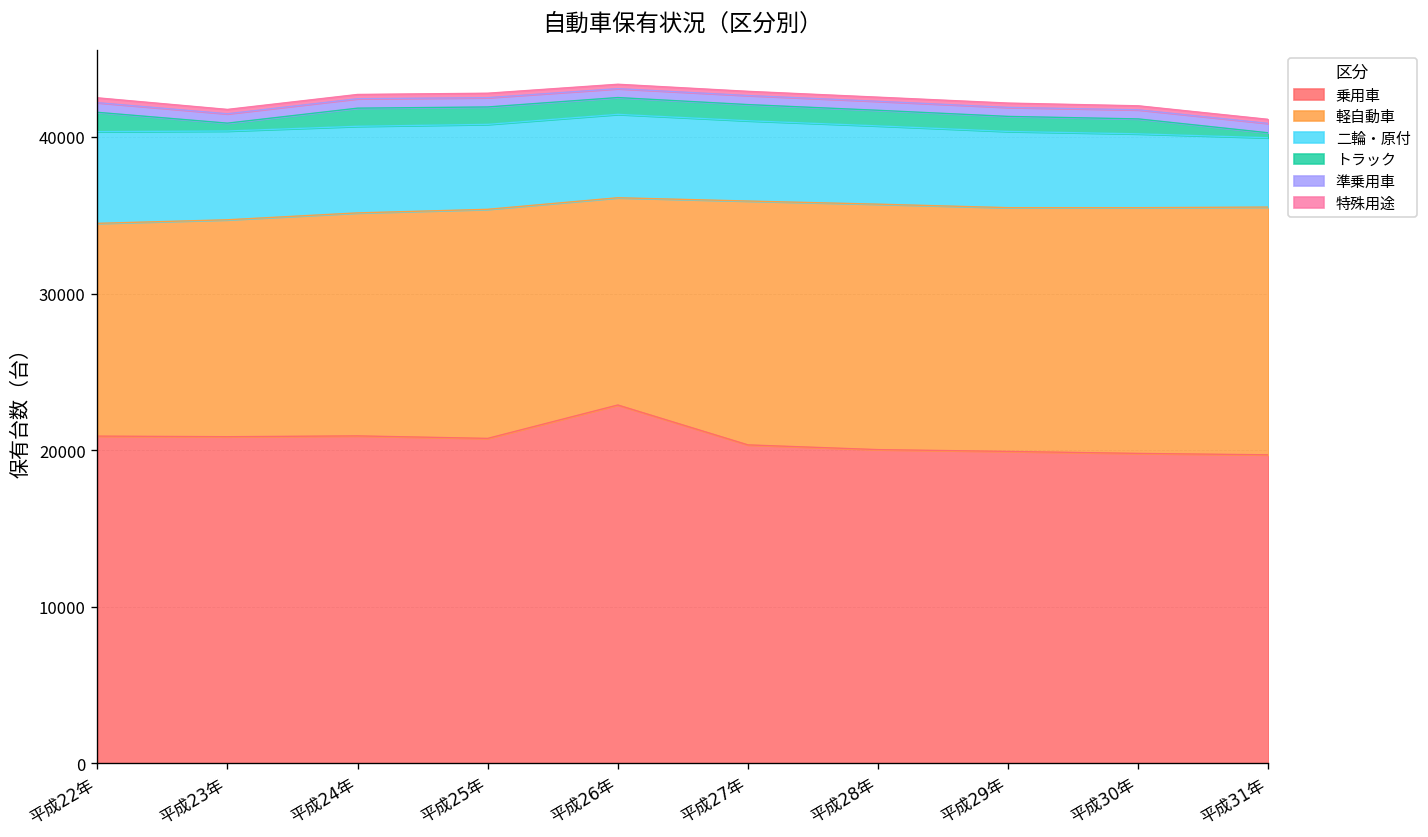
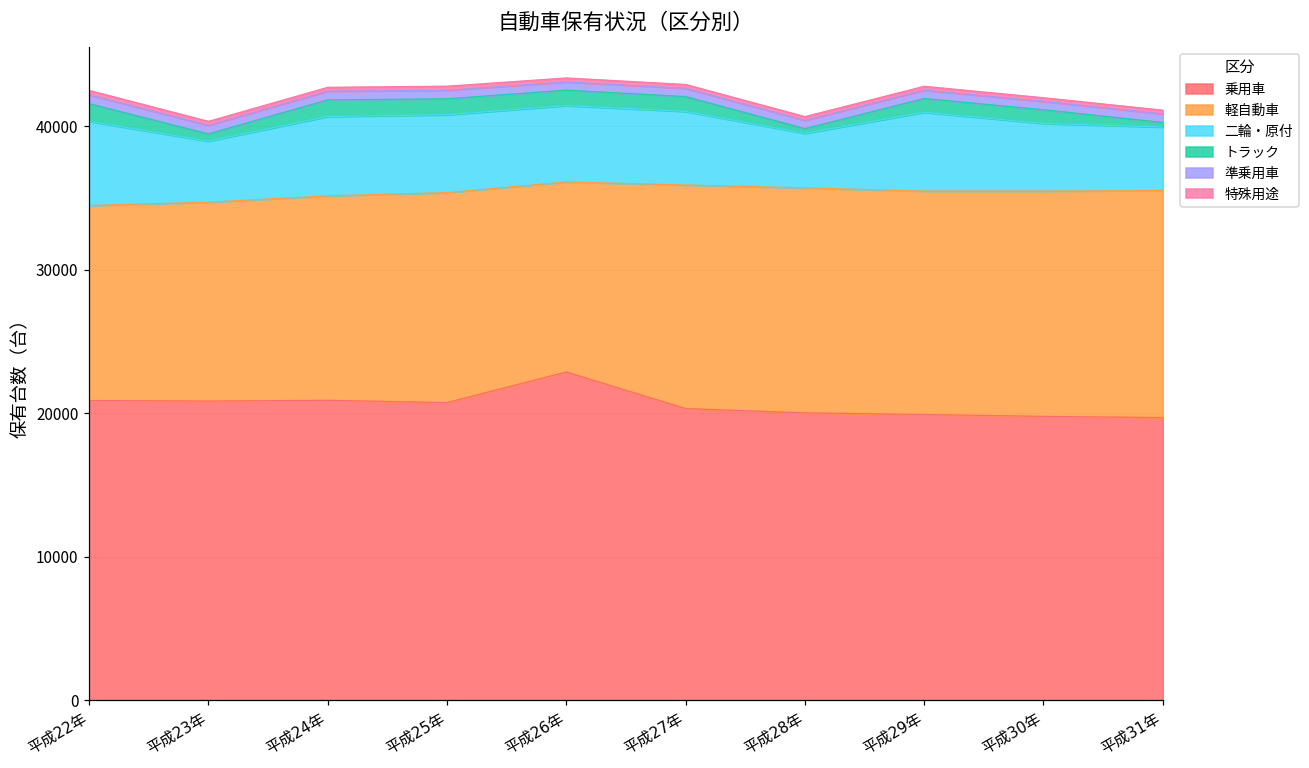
  {
    "乗用車": {
      "平成22年": 20900,
      "平成23年": 20900,
      "平成24年": 20900,
      "平成25年": 20800,
      "平成26年": 22900,
      "平成27年": 20300,
      "平成28年": 20000,
      "平成29年": 19900,
      "平成30年": 19800,
      "平成31年": 19700
    },
    "軽自動車": {
      "平成22年": 13600,
      "平成23年": 13900,
      "平成24年": 14200,
      "平成25年": 14600,
      "平成26年": 13200,
      "平成27年": 15600,
      "平成28年": 15700,
      "平成29年": 15600,
      "平成30年": 15700,
      "平成31年": 15800
    },
    "二輪・原付": {
      "平成22年": 5900,
-     "平成23年": 5700,
+     "平成23年": 4300,
      "平成24年": 5500,
      "平成25年": 5400,
      "平成26年": 5300,
      "平成27年": 5100,
-     "平成28年": 5000,
-     "平成29年": 4900,
+     "平成28年": 3800,
+     "平成29年": 5500,
      "平成30年": 4700,
      "平成31年": 4400
    },
    "トラック": {
      "平成22年": 1200,
      "平成23年": 500,
      "平成24年": 1200,
      "平成25年": 1100,
      "平成26年": 1100,
      "平成27年": 1000,
-     "平成28年": 1000,
+     "平成28年": 300,
      "平成29年": 1000,
      "平成30年": 1000,
      "平成31年": 300
    },
    "準乗用車": {
      "平成22年": 600,
      "平成23年": 600,
      "平成24年": 600,
      "平成25年": 600,
      "平成26年": 600,
      "平成27年": 600,
      "平成28年": 600,
      "平成29年": 600,
      "平成30年": 600,
      "平成31年": 600
    },
    "特殊用途": {
      "平成22年": 300,
      "平成23年": 300,
      "平成24年": 300,
      "平成25年": 300,
      "平成26年": 300,
      "平成27年": 300,
      "平成28年": 300,
      "平成29年": 300,
      "平成30年": 300,
      "平成31年": 300
    }
  }
